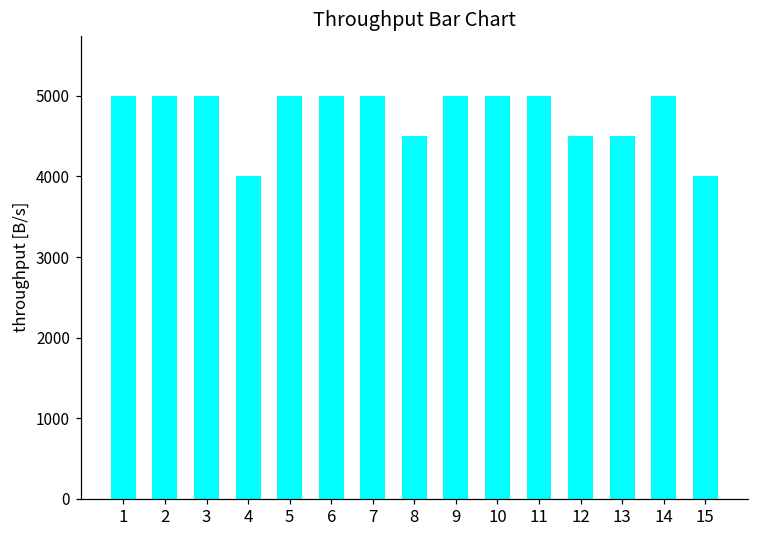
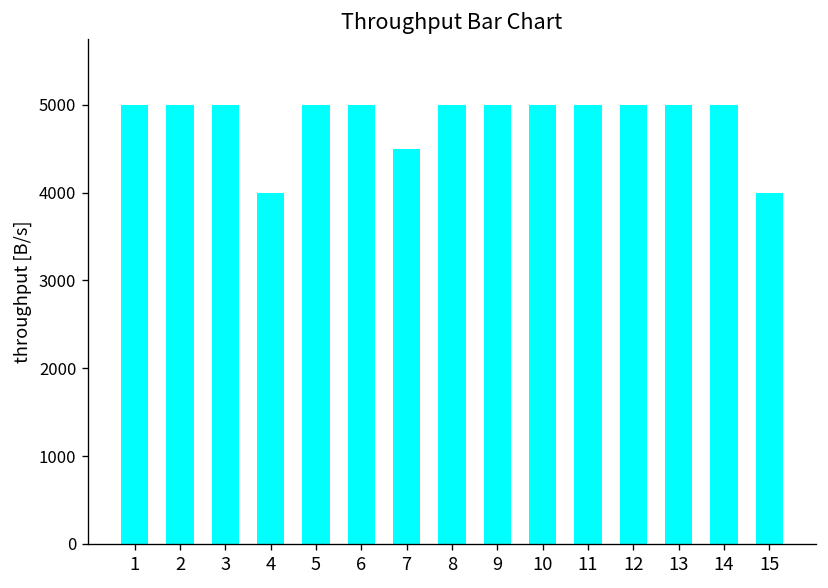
  {
    "1": 5000,
    "2": 5000,
    "3": 5000,
    "4": 4000,
    "5": 5000,
    "6": 5000,
-   "7": 5000,
-   "8": 4500,
+   "7": 4500,
+   "8": 5000,
    "9": 5000,
    "10": 5000,
    "11": 5000,
-   "12": 4500,
-   "13": 4500,
+   "12": 5000,
+   "13": 5000,
    "14": 5000,
    "15": 4000
  }
